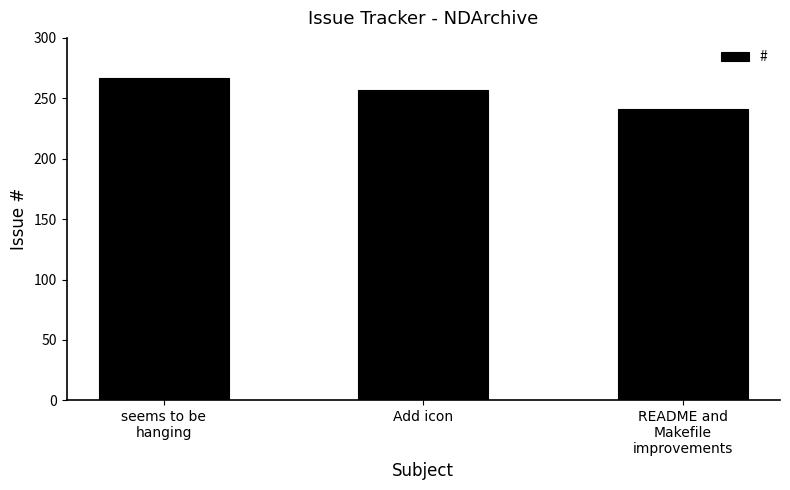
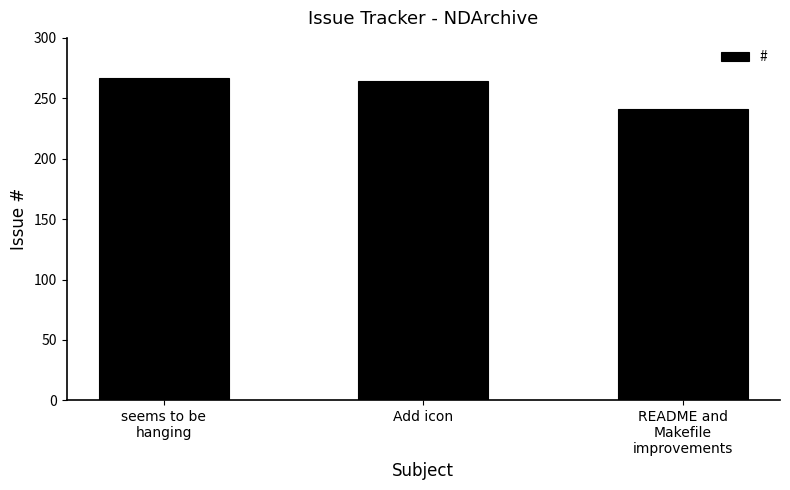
  {
    "seems to be hanging": 267,
-   "Add icon": 257,
+   "Add icon": 264,
    "README and Makefile improvements": 241
  }
